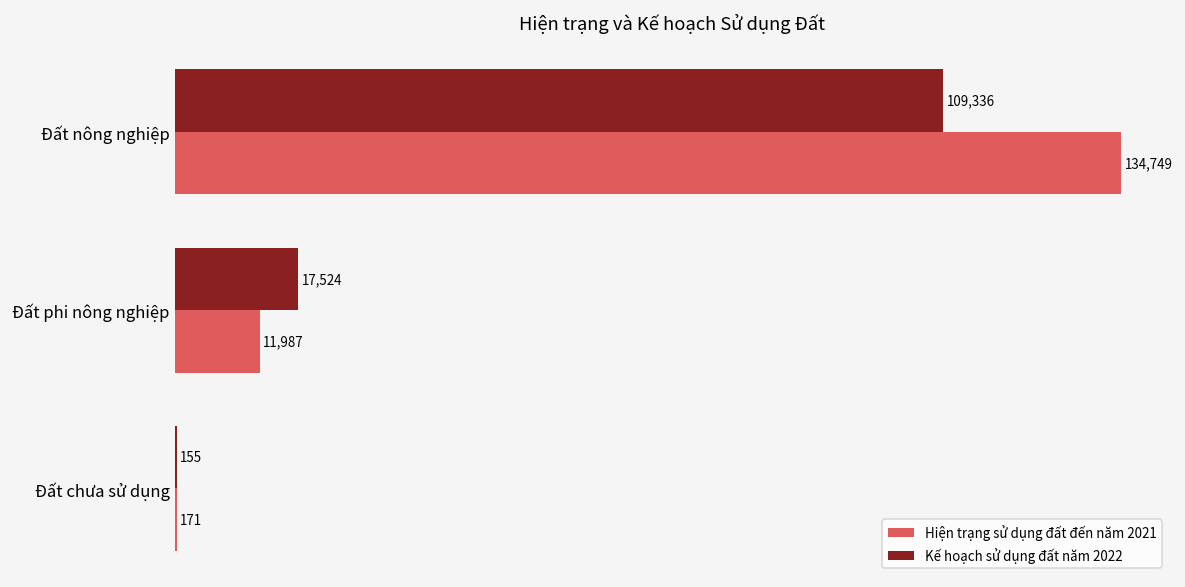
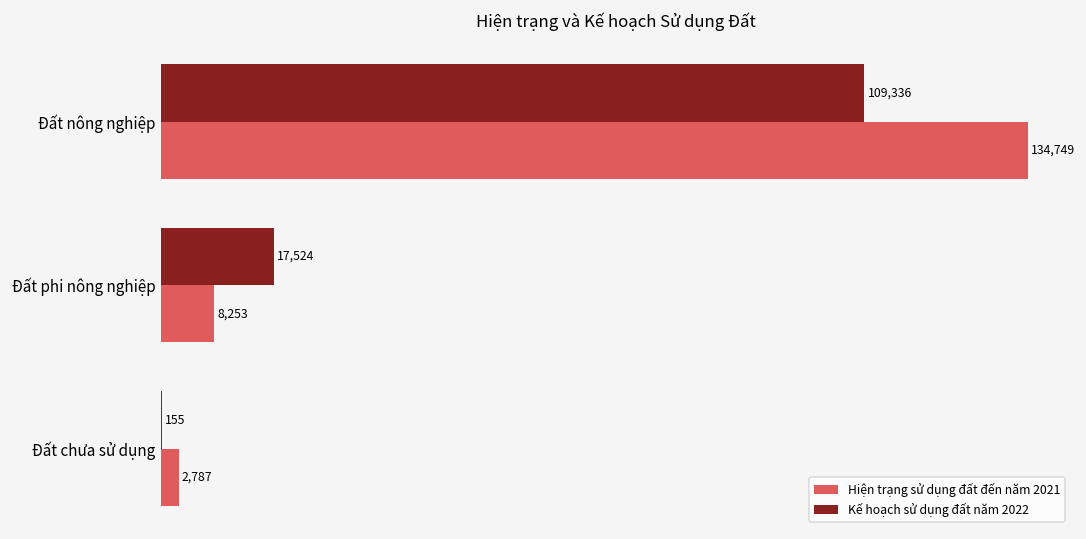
  {
    "Hiện trạng sử dụng đất đến năm 2021": {
      "Đất nông nghiệp": "134,749",
-     "Đất phi nông nghiệp": "11,987",
-     "Đất chưa sử dụng": "171"
+     "Đất phi nông nghiệp": "8,253",
+     "Đất chưa sử dụng": "2,787"
    },
    "Kế hoạch sử dụng đất năm 2022": {
      "Đất nông nghiệp": "109,336",
      "Đất phi nông nghiệp": "17,524",
      "Đất chưa sử dụng": "155"
    }
  }
